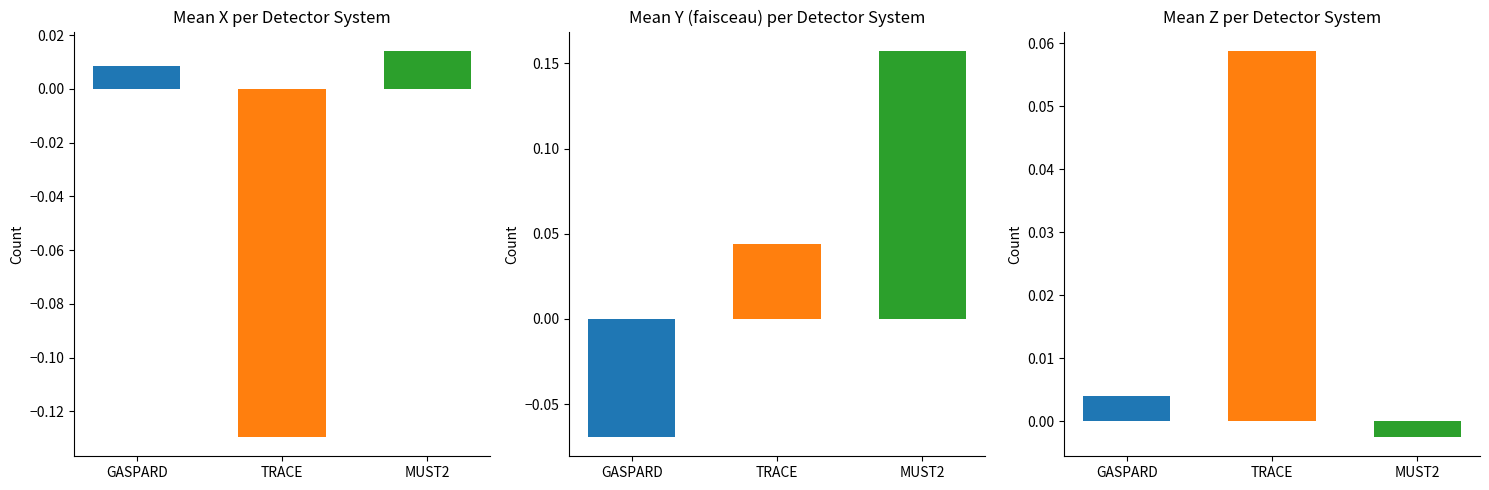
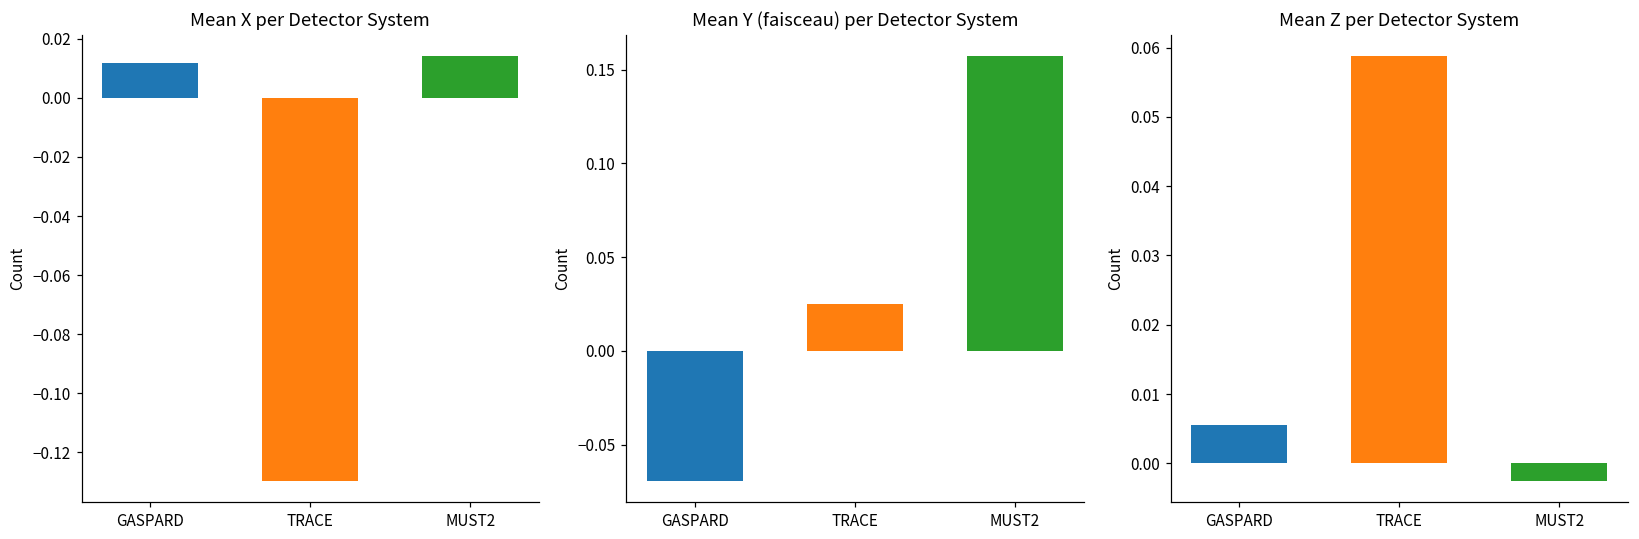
  {
    "Mean X per Detector System": {
-     "GASPARD": 0.009,
+     "GASPARD": 0.012,
      "TRACE": -0.130,
      "MUST2": 0.014
    },
    "Mean Y (faisceau) per Detector System": {
      "GASPARD": -0.069,
-     "TRACE": 0.044,
+     "TRACE": 0.025,
      "MUST2": 0.157
    },
    "Mean Z per Detector System": {
-     "GASPARD": 0.004,
+     "GASPARD": 0.005,
      "TRACE": 0.059,
      "MUST2": -0.002
    }
  }
